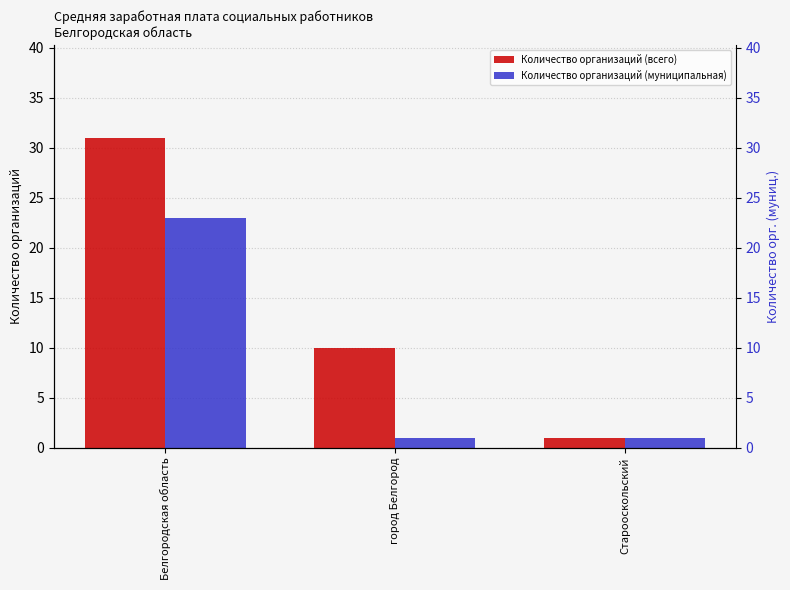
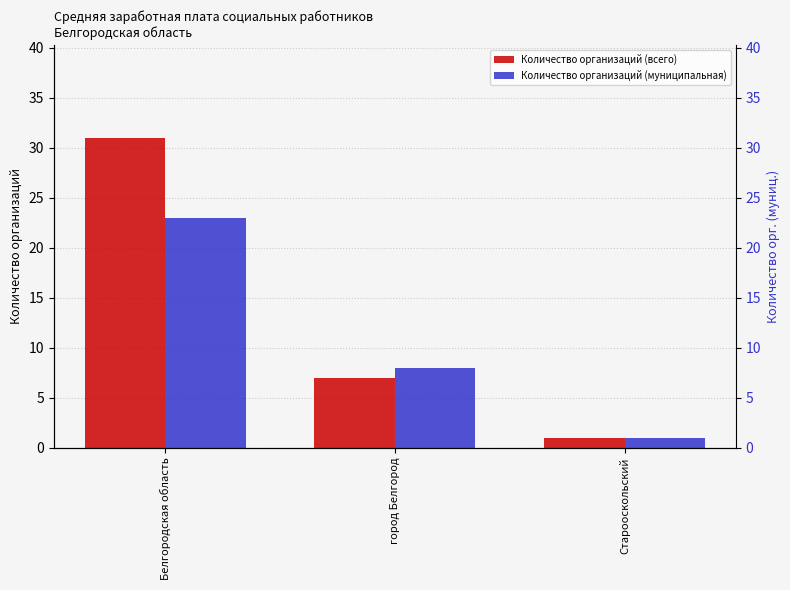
  {
    "Количество организаций (всего)": {
      "Белгородская область": 31,
-     "город Белгород": 10,
+     "город Белгород": 7,
      "Старооскольский": 1
    },
    "Количество организаций (муниципальная)": {
      "Белгородская область": 23,
-     "город Белгород": 1,
+     "город Белгород": 8,
      "Старооскольский": 1
    }
  }
